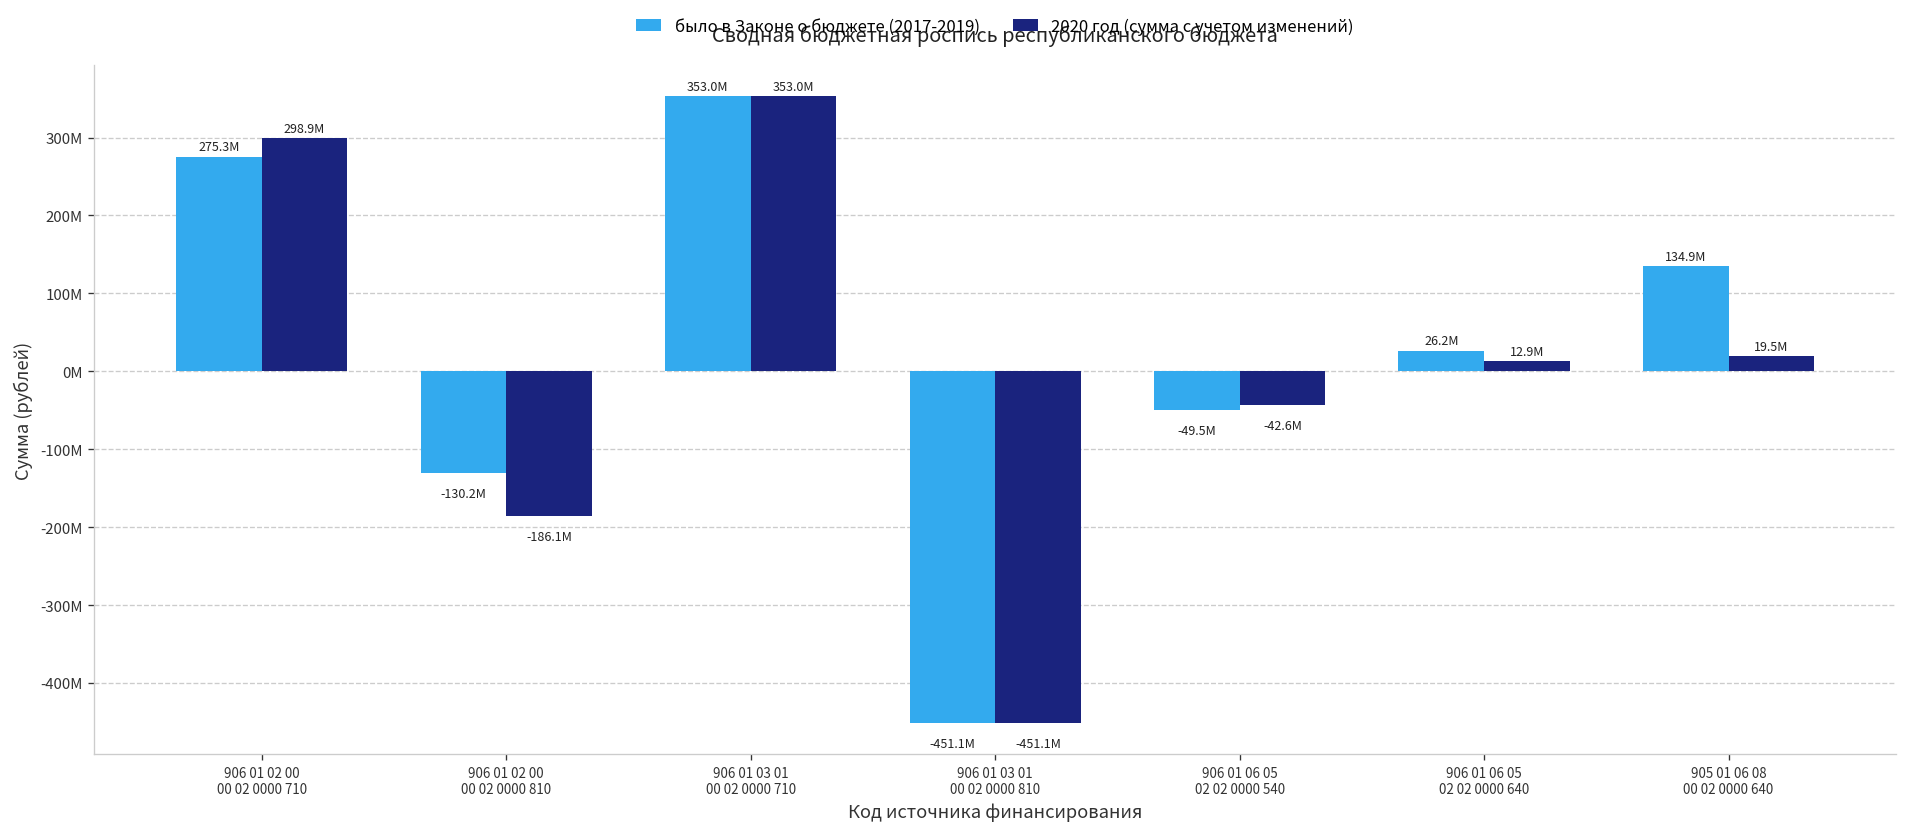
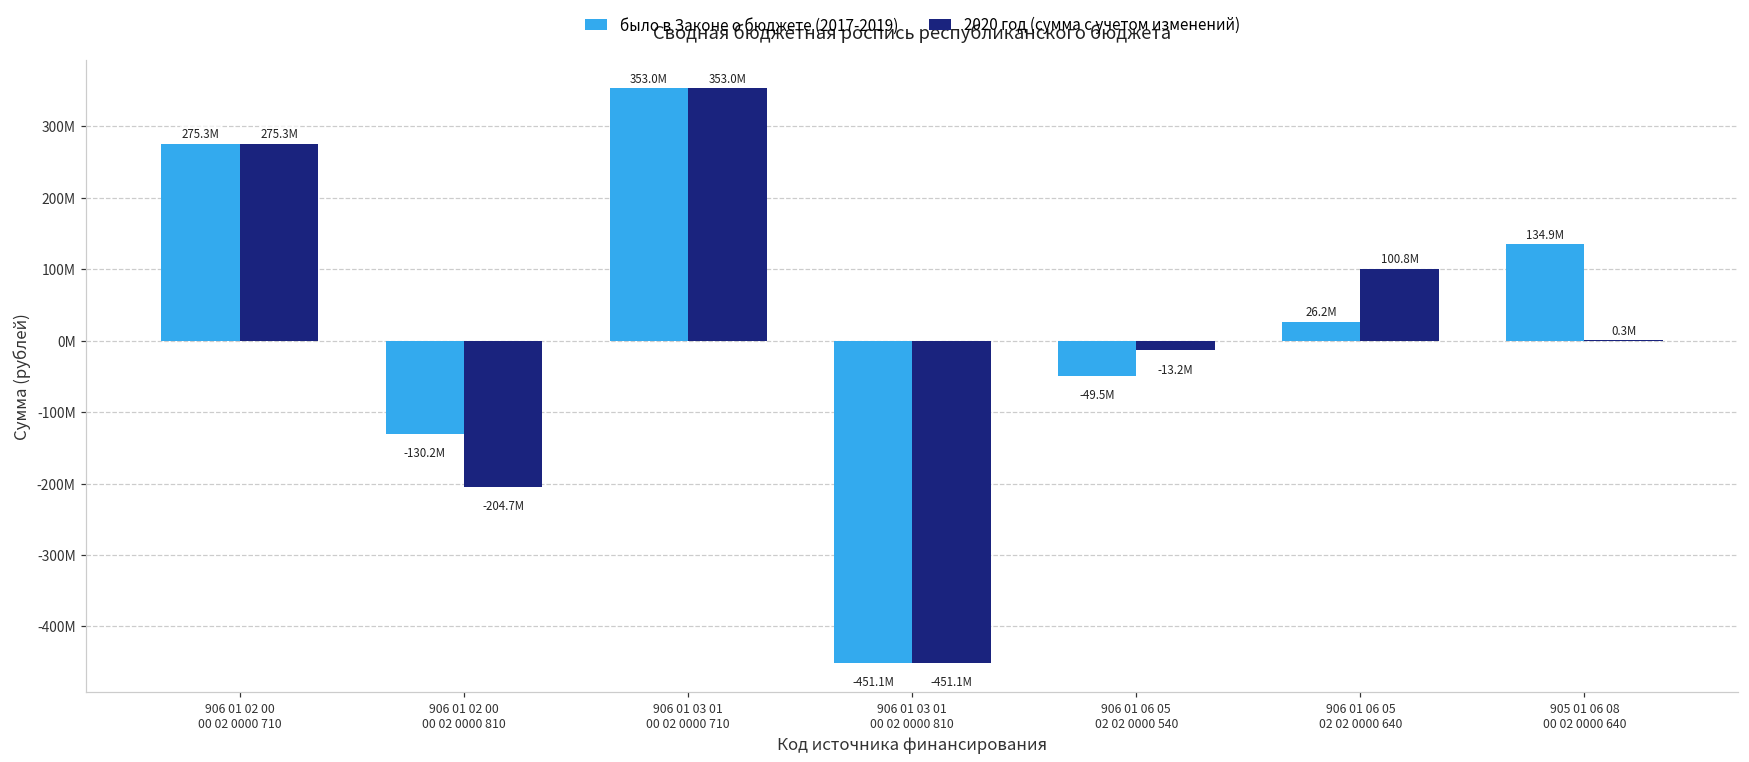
  {
    "2020 год (сумма с учетом изменений)": {
-     "906 01 02 00 00 02 0000 710": "298.9M",
-     "906 01 02 00 00 02 0000 810": "-186.1M",
-     "906 01 06 05 02 02 0000 540": "-42.6M",
-     "906 01 06 05 02 02 0000 640": "12.9M",
-     "905 01 06 08 00 02 0000 640": "19.5M"
+     "906 01 02 00 00 02 0000 710": "275.3M",
+     "906 01 02 00 00 02 0000 810": "-204.7M",
+     "906 01 06 05 02 02 0000 540": "-13.2M",
+     "906 01 06 05 02 02 0000 640": "100.8M",
+     "905 01 06 08 00 02 0000 640": "0.3M"
    }
  }
